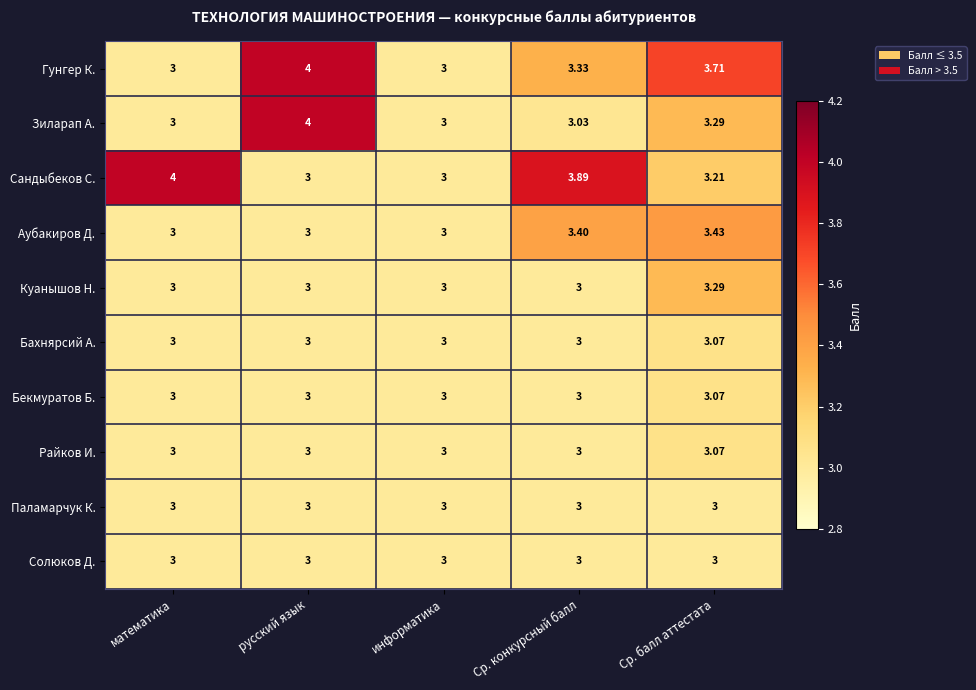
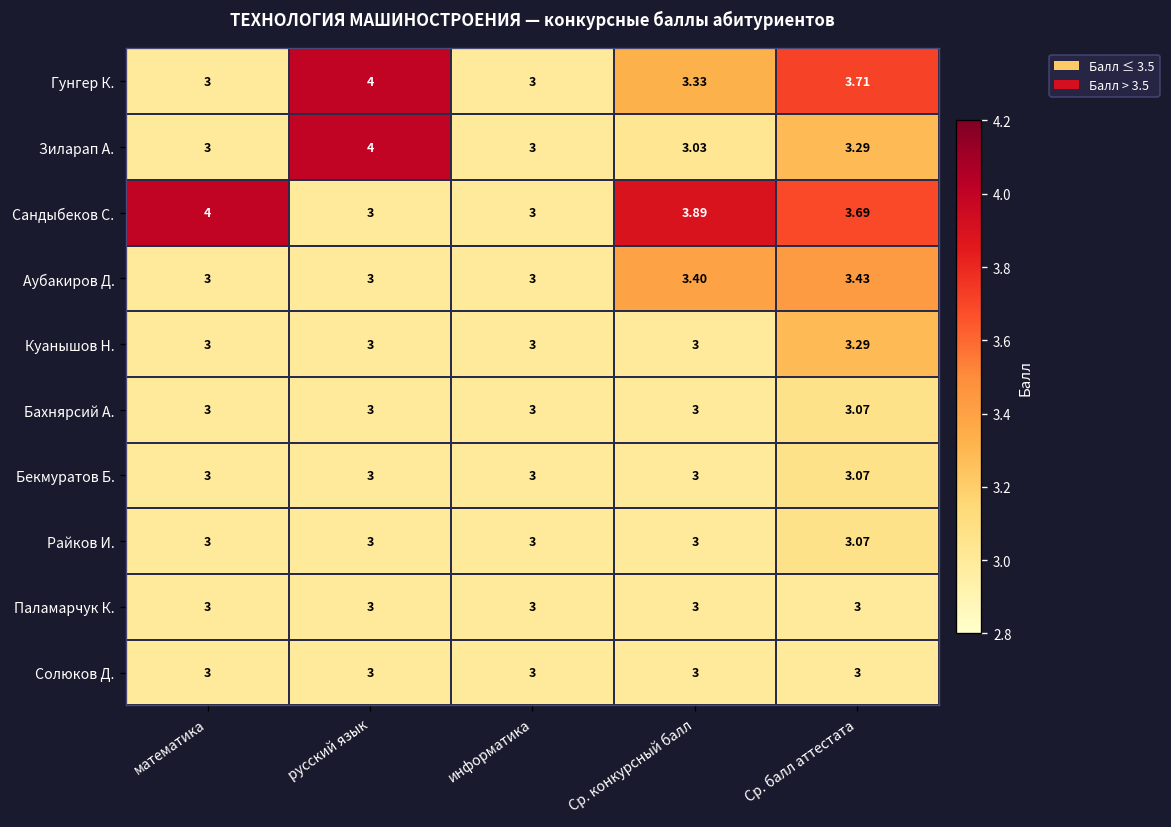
  {
    "Гунгер К.": {
      "математика": 3,
      "русский язык": 4,
      "информатика": 3,
      "Ср. конкурсный балл": 3.33,
      "Ср. балл аттестата": 3.71
    },
    "Зиларап А.": {
      "математика": 3,
      "русский язык": 4,
      "информатика": 3,
      "Ср. конкурсный балл": 3.03,
      "Ср. балл аттестата": 3.29
    },
    "Сандыбеков С.": {
      "математика": 4,
      "русский язык": 3,
      "информатика": 3,
      "Ср. конкурсный балл": 3.89,
-     "Ср. балл аттестата": 3.21
+     "Ср. балл аттестата": 3.69
    },
    "Аубакиров Д.": {
      "математика": 3,
      "русский язык": 3,
      "информатика": 3,
      "Ср. конкурсный балл": 3.40,
      "Ср. балл аттестата": 3.43
    },
    "Куанышов Н.": {
      "математика": 3,
      "русский язык": 3,
      "информатика": 3,
      "Ср. конкурсный балл": 3,
      "Ср. балл аттестата": 3.29
    },
    "Бахнярсий А.": {
      "математика": 3,
      "русский язык": 3,
      "информатика": 3,
      "Ср. конкурсный балл": 3,
      "Ср. балл аттестата": 3.07
    },
    "Бекмуратов Б.": {
      "математика": 3,
      "русский язык": 3,
      "информатика": 3,
      "Ср. конкурсный балл": 3,
      "Ср. балл аттестата": 3.07
    },
    "Райков И.": {
      "математика": 3,
      "русский язык": 3,
      "информатика": 3,
      "Ср. конкурсный балл": 3,
      "Ср. балл аттестата": 3.07
    },
    "Паламарчук К.": {
      "математика": 3,
      "русский язык": 3,
      "информатика": 3,
      "Ср. конкурсный балл": 3,
      "Ср. балл аттестата": 3
    },
    "Солюков Д.": {
      "математика": 3,
      "русский язык": 3,
      "информатика": 3,
      "Ср. конкурсный балл": 3,
      "Ср. балл аттестата": 3
    }
  }
